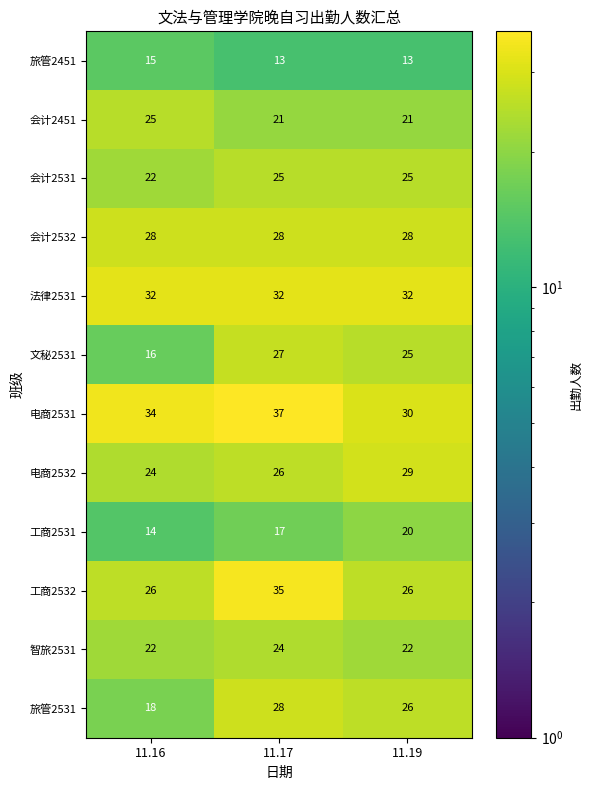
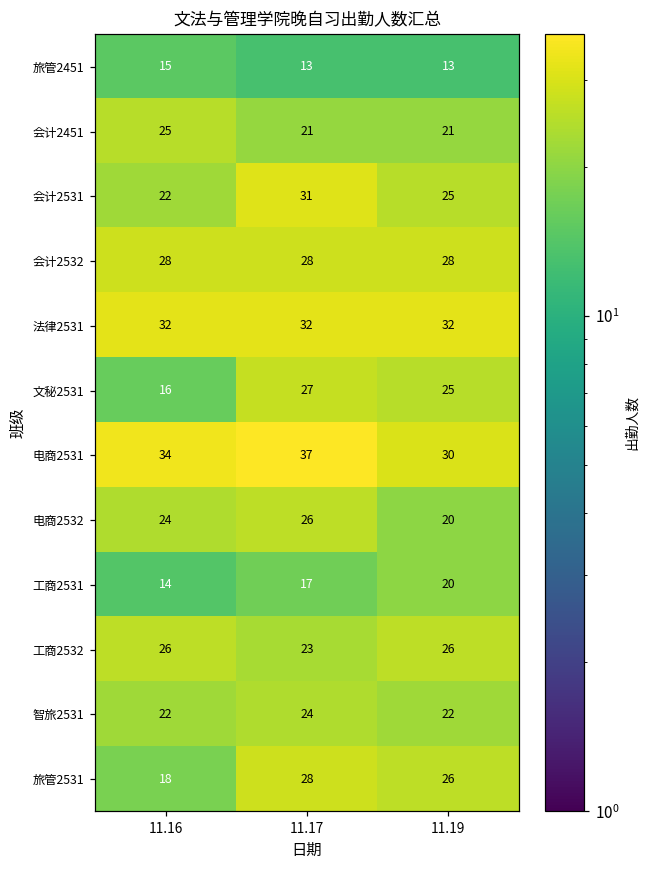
  {
    "旅管2451": {
      "11.16": 15,
      "11.17": 13,
      "11.19": 13
    },
    "会计2451": {
      "11.16": 25,
      "11.17": 21,
      "11.19": 21
    },
    "会计2531": {
      "11.16": 22,
-     "11.17": 25,
+     "11.17": 31,
      "11.19": 25
    },
    "会计2532": {
      "11.16": 28,
      "11.17": 28,
      "11.19": 28
    },
    "法律2531": {
      "11.16": 32,
      "11.17": 32,
      "11.19": 32
    },
    "文秘2531": {
      "11.16": 16,
      "11.17": 27,
      "11.19": 25
    },
    "电商2531": {
      "11.16": 34,
      "11.17": 37,
      "11.19": 30
    },
    "电商2532": {
      "11.16": 24,
      "11.17": 26,
-     "11.19": 29
+     "11.19": 20
    },
    "工商2531": {
      "11.16": 14,
      "11.17": 17,
      "11.19": 20
    },
    "工商2532": {
      "11.16": 26,
-     "11.17": 35,
+     "11.17": 23,
      "11.19": 26
    },
    "智旅2531": {
      "11.16": 22,
      "11.17": 24,
      "11.19": 22
    },
    "旅管2531": {
      "11.16": 18,
      "11.17": 28,
      "11.19": 26
    }
  }
